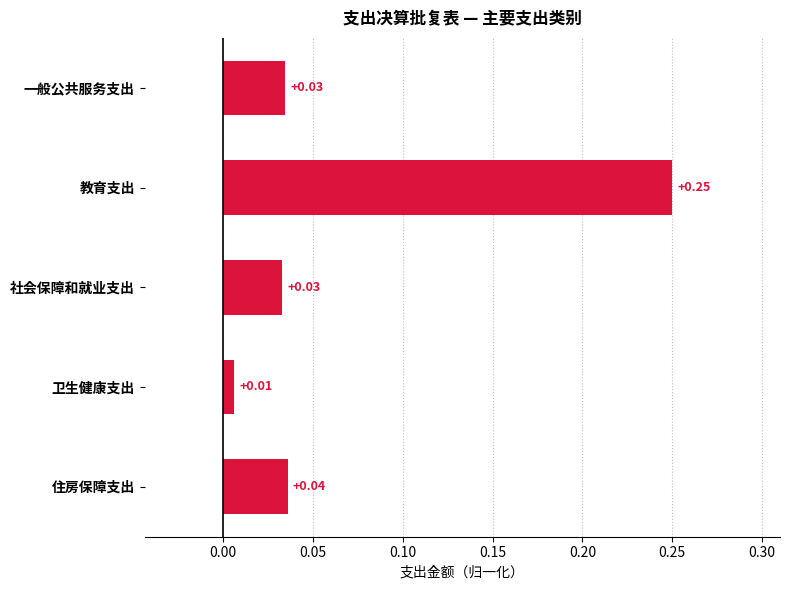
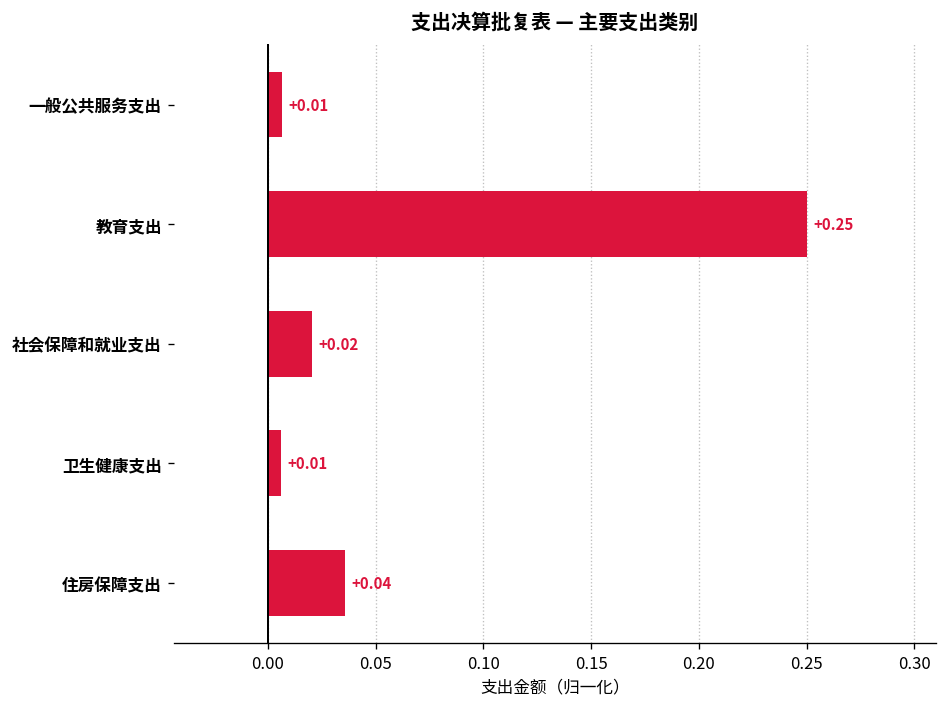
  {
-   "一般公共服务支出": "+0.03",
+   "一般公共服务支出": "+0.01",
    "教育支出": "+0.25",
-   "社会保障和就业支出": "+0.03",
+   "社会保障和就业支出": "+0.02",
    "卫生健康支出": "+0.01",
    "住房保障支出": "+0.04"
  }
